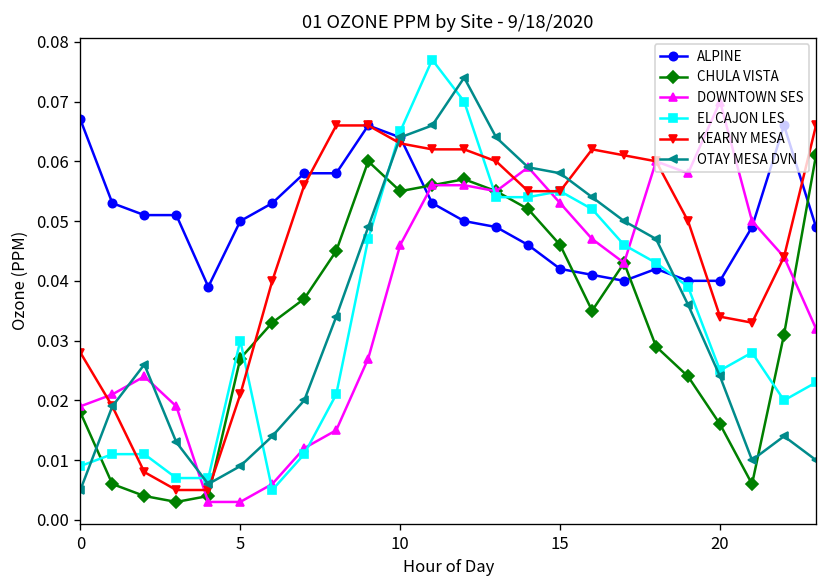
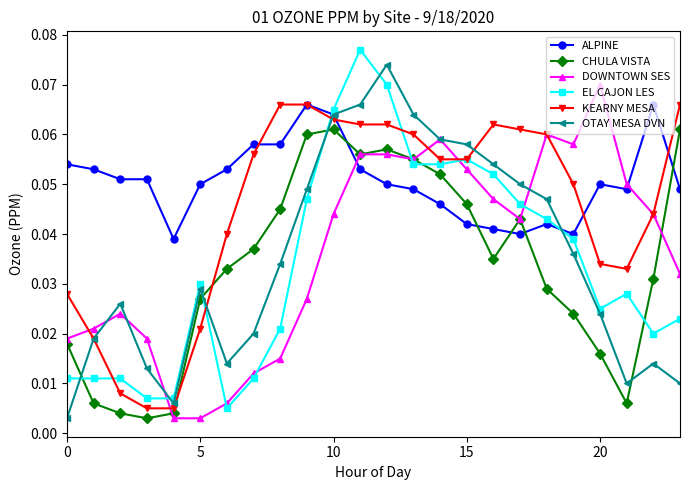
  {
    "ALPINE": {
-     "0": 0.067,
+     "0": 0.054,
      "5": 0.050,
      "15": 0.042,
-     "20": 0.04
+     "20": 0.05
    },
    "CHULA VISTA": {
      "0": 0.018,
      "5": 0.027,
-     "10": 0.055,
+     "10": 0.061,
      "15": 0.046,
      "20": 0.016
    },
    "DOWNTOWN SES": {
      "0": 0.019,
      "5": 0.003,
-     "10": 0.046,
+     "10": 0.044,
      "15": 0.053
    },
    "EL CAJON LES": {
-     "0": 0.009,
+     "0": 0.011,
      "5": 0.030,
      "10": 0.065,
      "20": 0.025
    },
    "KEARNY MESA": {
      "0": 0.028,
      "5": 0.021,
      "10": 0.063,
      "20": 0.034
    },
    "OTAY MESA DVN": {
-     "0": 0.005,
-     "5": 0.009,
+     "0": 0.003,
+     "5": 0.029,
      "15": 0.058,
      "20": 0.024
    }
  }
